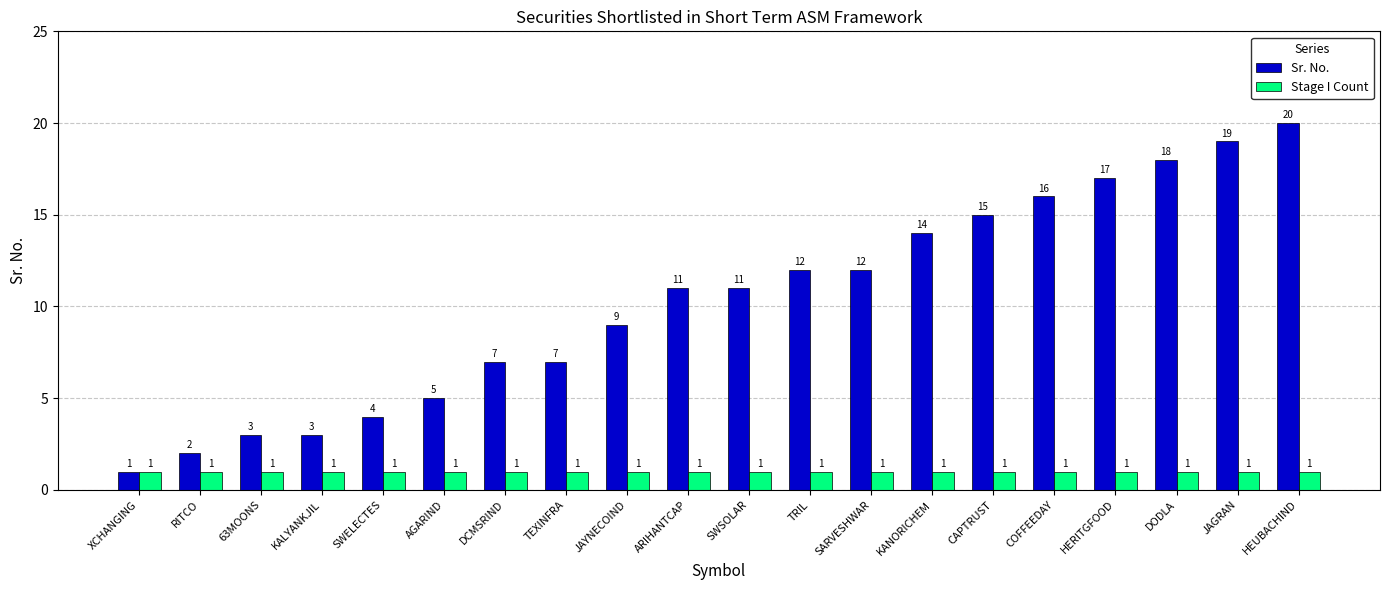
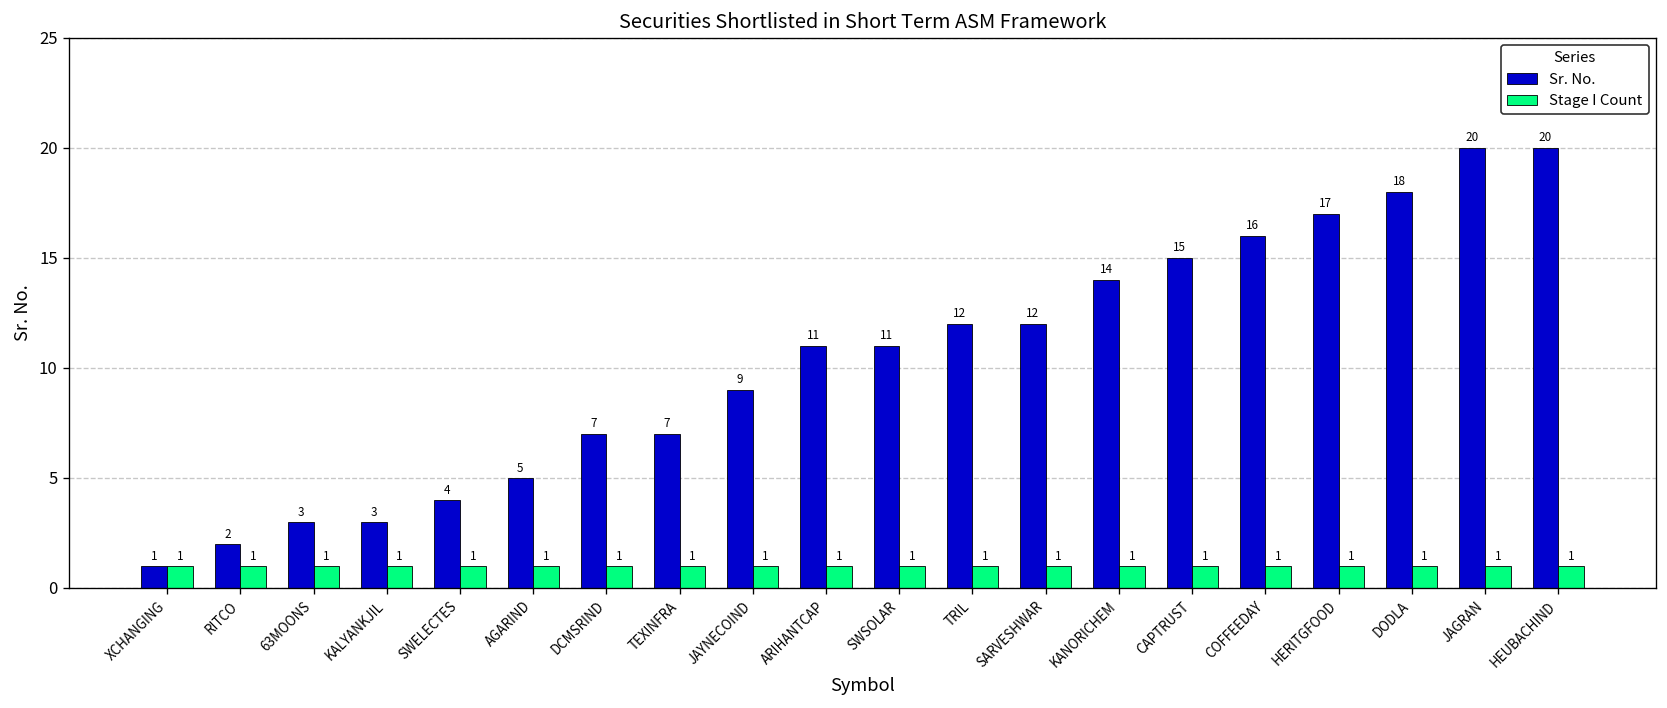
  {
    "Sr. No.": {
      "XCHANGING": 1,
      "RITCO": 2,
      "63MOONS": 3,
      "KALYANKJIL": 3,
      "SWELECTES": 4,
      "AGARIND": 5,
      "DCMSRIND": 7,
      "TEXINFRA": 7,
      "JAYNECOIND": 9,
      "ARIHANTCAP": 11,
      "SWSOLAR": 11,
      "TRIL": 12,
      "SARVESHWAR": 12,
      "KANORICHEM": 14,
      "CAPTRUST": 15,
      "COFFEEDAY": 16,
      "HERITGFOOD": 17,
      "DODLA": 18,
-     "JAGRAN": 19,
+     "JAGRAN": 20,
      "HEUBACHIND": 20
    },
    "Stage I Count": {
      "XCHANGING": 1,
      "RITCO": 1,
      "63MOONS": 1,
      "KALYANKJIL": 1,
      "SWELECTES": 1,
      "AGARIND": 1,
      "DCMSRIND": 1,
      "TEXINFRA": 1,
      "JAYNECOIND": 1,
      "ARIHANTCAP": 1,
      "SWSOLAR": 1,
      "TRIL": 1,
      "SARVESHWAR": 1,
      "KANORICHEM": 1,
      "CAPTRUST": 1,
      "COFFEEDAY": 1,
      "HERITGFOOD": 1,
      "DODLA": 1,
      "JAGRAN": 1,
      "HEUBACHIND": 1
    }
  }
